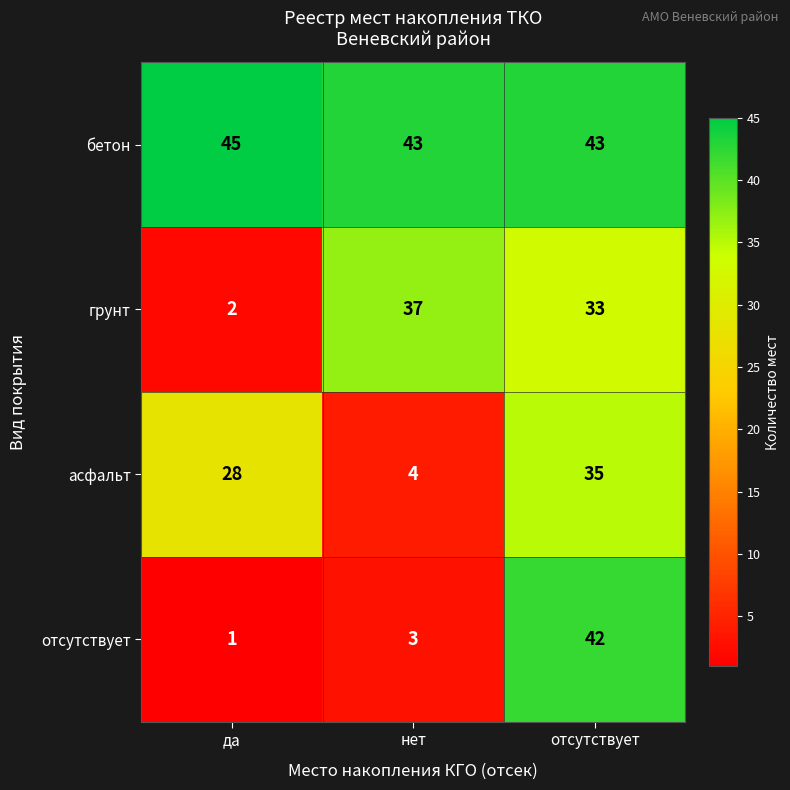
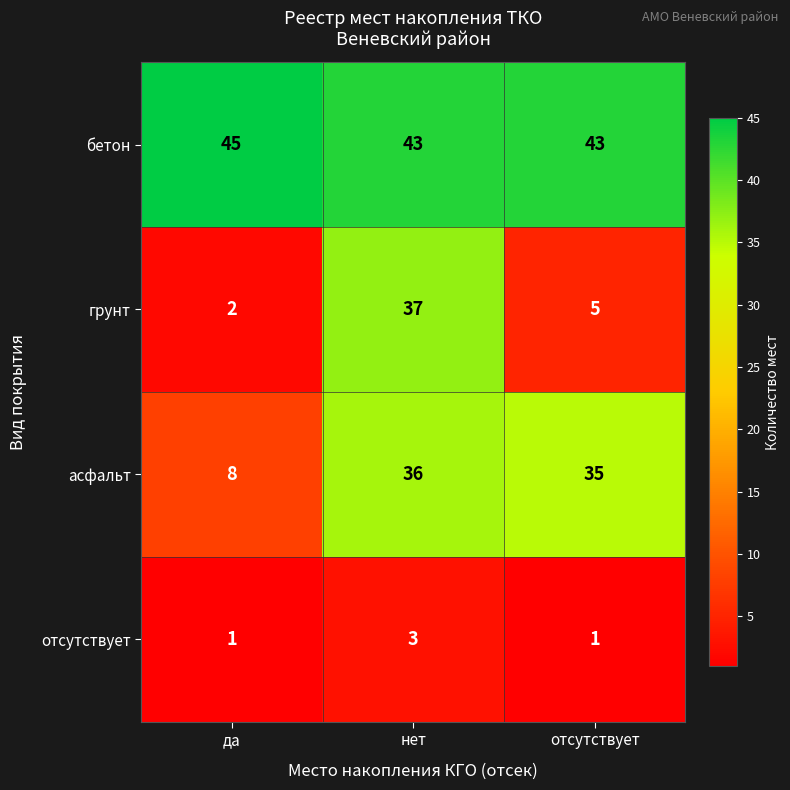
  {
    "бетон": {
      "да": 45,
      "нет": 43,
      "отсутствует": 43
    },
    "грунт": {
      "да": 2,
      "нет": 37,
-     "отсутствует": 33
+     "отсутствует": 5
    },
    "асфальт": {
-     "да": 28,
-     "нет": 4,
+     "да": 8,
+     "нет": 36,
      "отсутствует": 35
    },
    "отсутствует": {
      "да": 1,
      "нет": 3,
-     "отсутствует": 42
+     "отсутствует": 1
    }
  }
